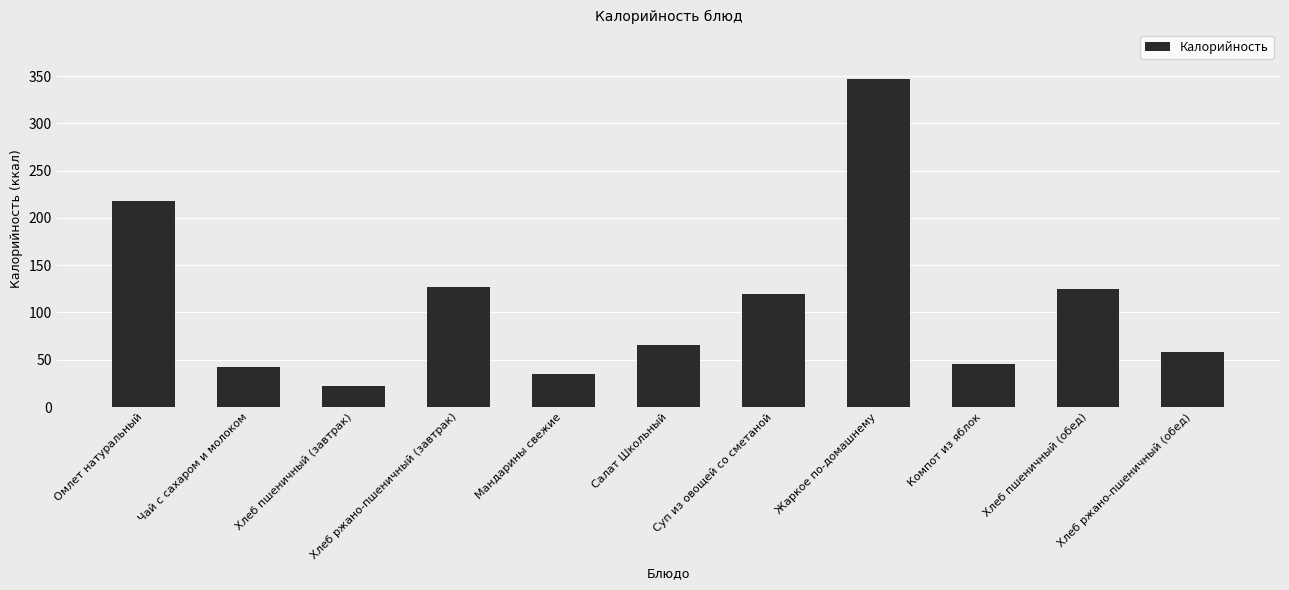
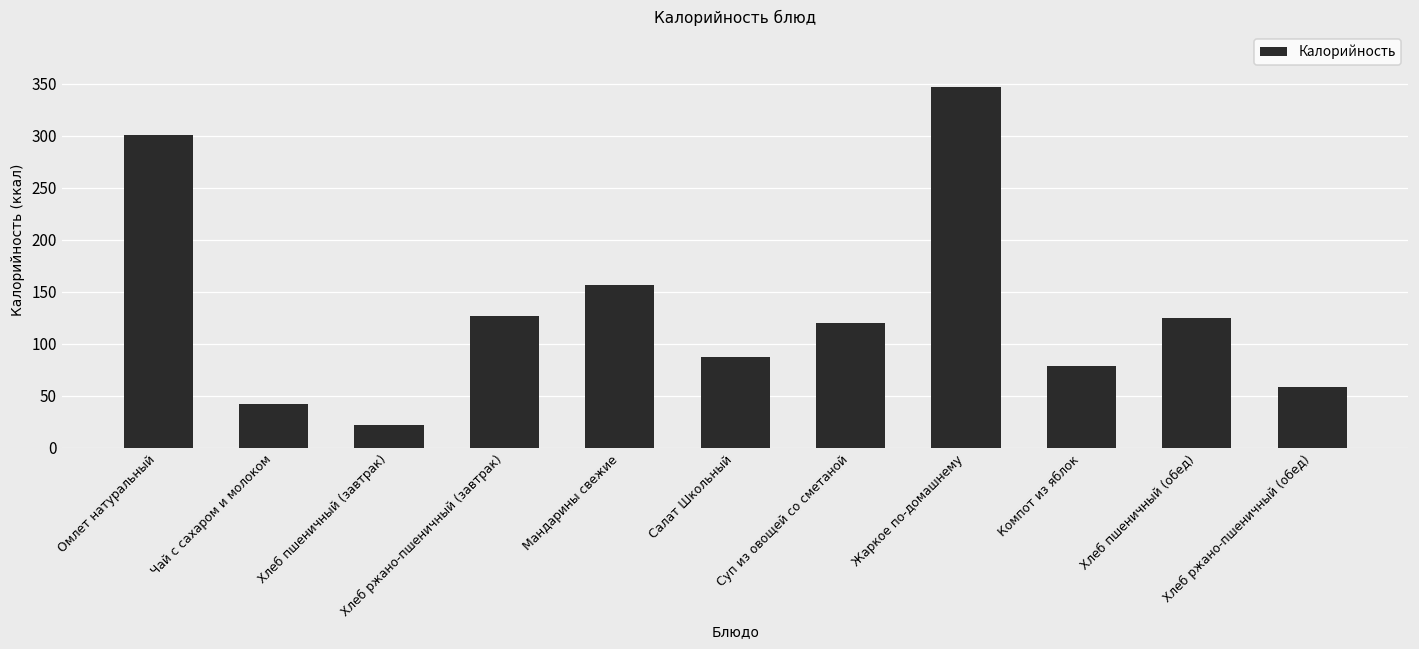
  {
-   "Омлет натуральный": 220,
+   "Омлет натуральный": 300,
    "Чай с сахаром и молоком": 40,
    "Хлеб пшеничный (завтрак)": 20,
    "Хлеб ржано-пшеничный (завтрак)": 130,
-   "Мандарины свежие": 40,
-   "Салат Школьный": 70,
+   "Мандарины свежие": 160,
+   "Салат Школьный": 90,
    "Суп из овощей со сметаной": 120,
    "Жаркое по-домашнему": 350,
-   "Компот из яблок": 50,
+   "Компот из яблок": 80,
    "Хлеб пшеничный (обед)": 120,
    "Хлеб ржано-пшеничный (обед)": 60
  }
